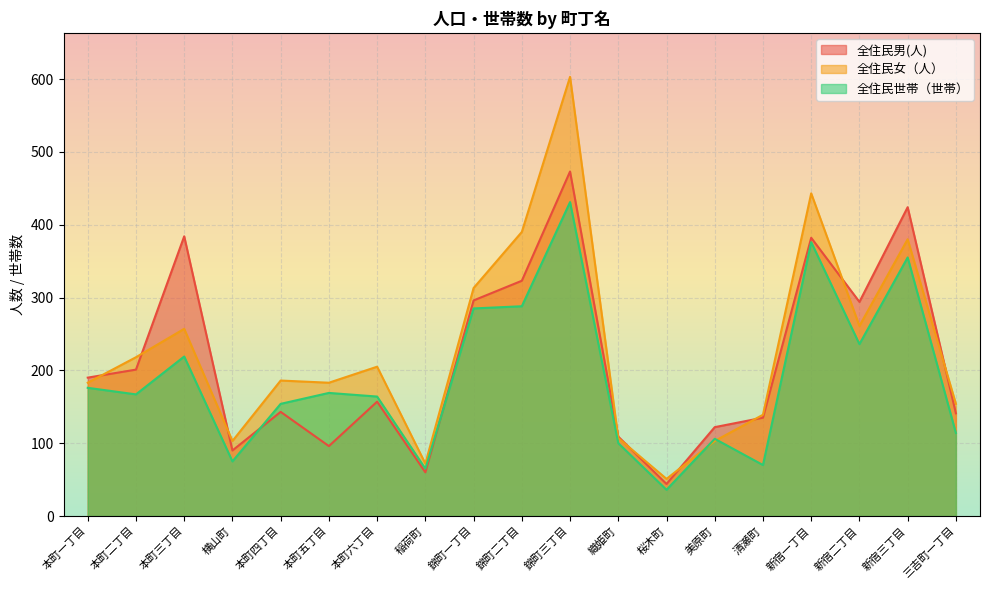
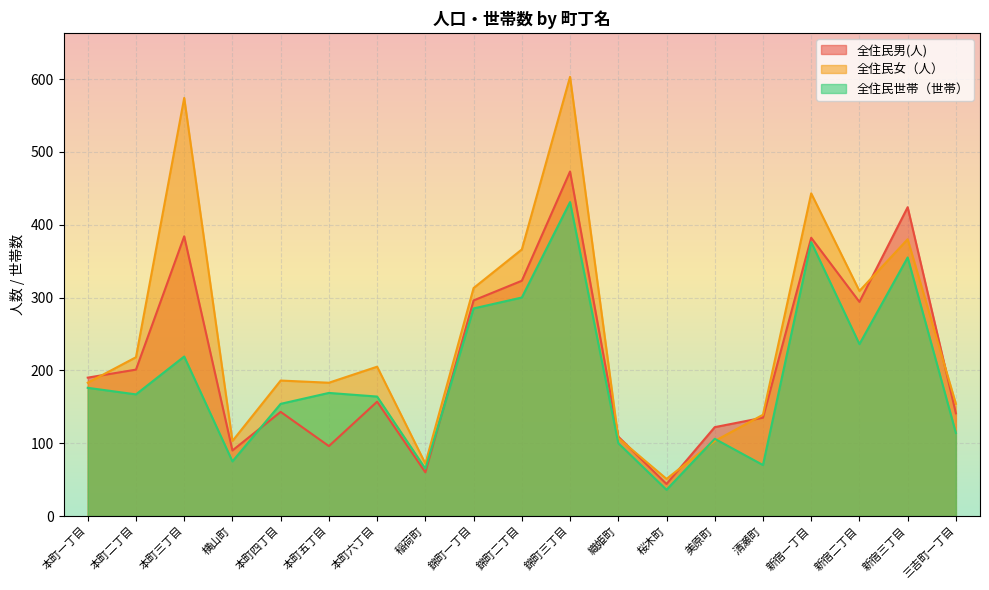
  {
    "全住民男(人)": {
      "本町一丁目": 190,
      "本町二丁目": 200,
      "本町三丁目": 380,
      "横山町": 90,
      "本町四丁目": 140,
      "本町五丁目": 100,
      "本町六丁目": 160,
      "稲荷町": 60,
      "錦町一丁目": 300,
      "錦町二丁目": 320,
      "錦町三丁目": 470,
      "桜木町": 40,
      "美原町": 120,
      "清瀬町": 140,
      "新宿一丁目": 380,
      "新宿二丁目": 290,
      "新宿三丁目": 420,
      "三吉町一丁目": 140
    },
    "全住民女（人）": {
      "本町一丁目": 180,
      "本町二丁目": 220,
-     "本町三丁目": 260,
+     "本町三丁目": 570,
      "横山町": 100,
      "本町四丁目": 190,
      "本町五丁目": 180,
      "本町六丁目": 210,
      "稲荷町": 70,
      "錦町一丁目": 310,
-     "錦町二丁目": 390,
+     "錦町二丁目": 370,
      "錦町三丁目": 600,
      "桜木町": 50,
      "清瀬町": 140,
      "新宿一丁目": 440,
-     "新宿二丁目": 260,
+     "新宿二丁目": 310,
      "新宿三丁目": 380,
      "三吉町一丁目": 150
    },
    "全住民世帯（世帯）": {
      "本町一丁目": 180,
      "本町二丁目": 170,
      "本町三丁目": 220,
      "横山町": 80,
      "本町四丁目": 150,
      "本町五丁目": 170,
      "本町六丁目": 160,
      "稲荷町": 70,
      "錦町一丁目": 290,
-     "錦町二丁目": 290,
+     "錦町二丁目": 300,
      "錦町三丁目": 430,
      "織姫町": 100,
      "桜木町": 40,
      "清瀬町": 70,
      "新宿一丁目": 380,
      "新宿二丁目": 240,
      "新宿三丁目": 360,
      "三吉町一丁目": 110
    }
  }
